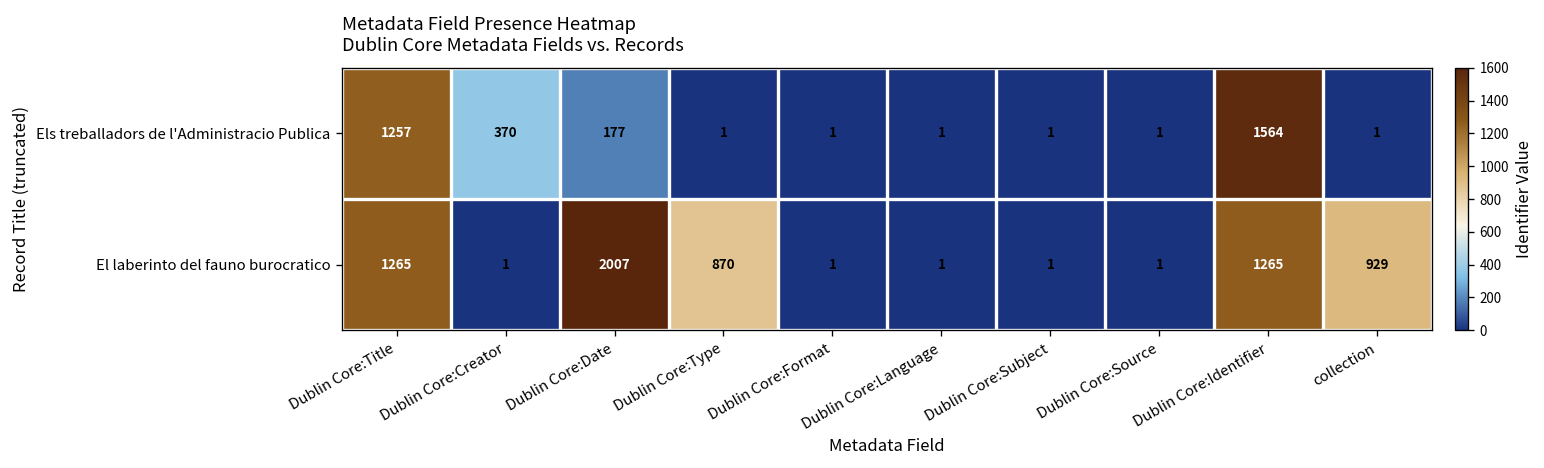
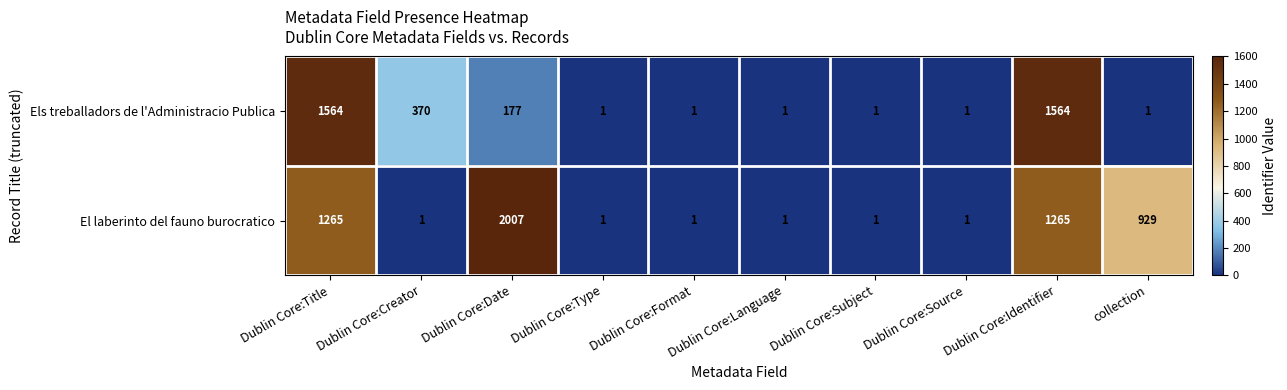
  {
    "Els treballadors de l'Administracio Publica": {
-     "Dublin Core:Title": 1257,
+     "Dublin Core:Title": 1564,
      "Dublin Core:Creator": 370,
      "Dublin Core:Date": 177,
      "Dublin Core:Type": 1,
      "Dublin Core:Format": 1,
      "Dublin Core:Language": 1,
      "Dublin Core:Subject": 1,
      "Dublin Core:Source": 1,
      "Dublin Core:Identifier": 1564,
      "collection": 1
    },
    "El laberinto del fauno burocratico": {
      "Dublin Core:Title": 1265,
      "Dublin Core:Creator": 1,
      "Dublin Core:Date": 2007,
-     "Dublin Core:Type": 870,
+     "Dublin Core:Type": 1,
      "Dublin Core:Format": 1,
      "Dublin Core:Language": 1,
      "Dublin Core:Subject": 1,
      "Dublin Core:Source": 1,
      "Dublin Core:Identifier": 1265,
      "collection": 929
    }
  }
